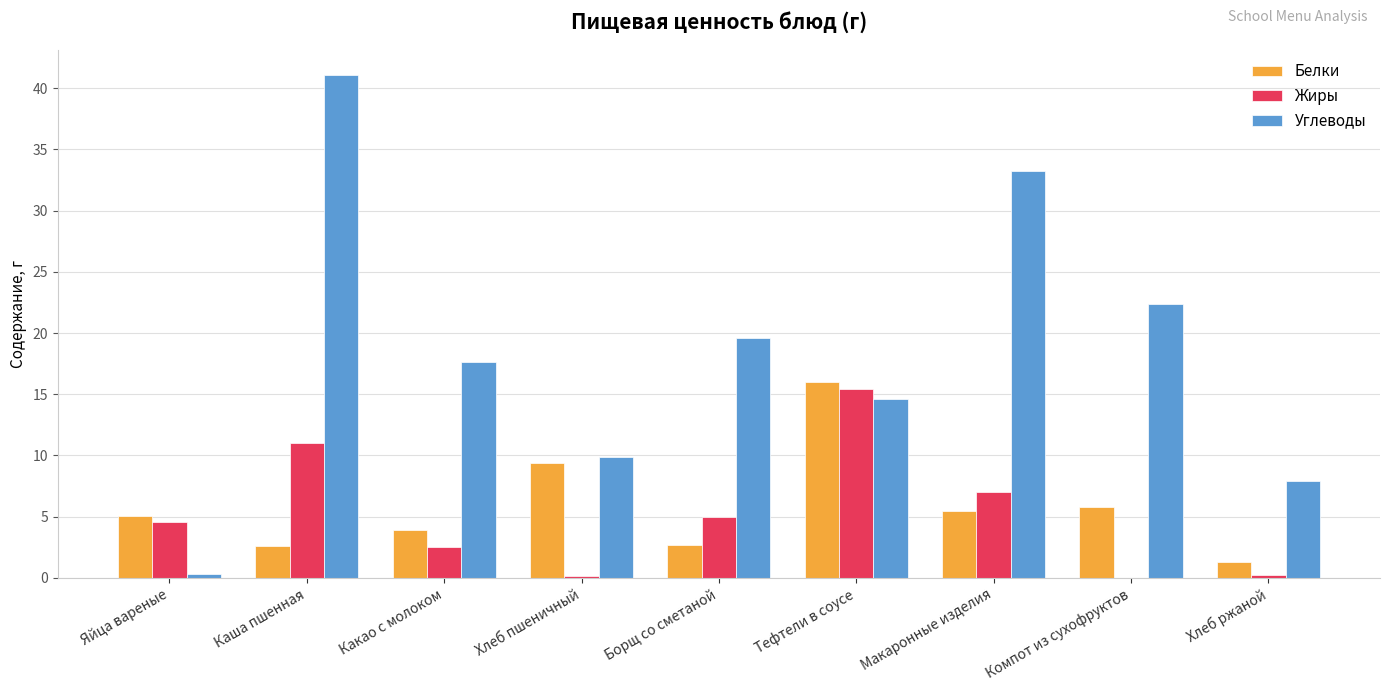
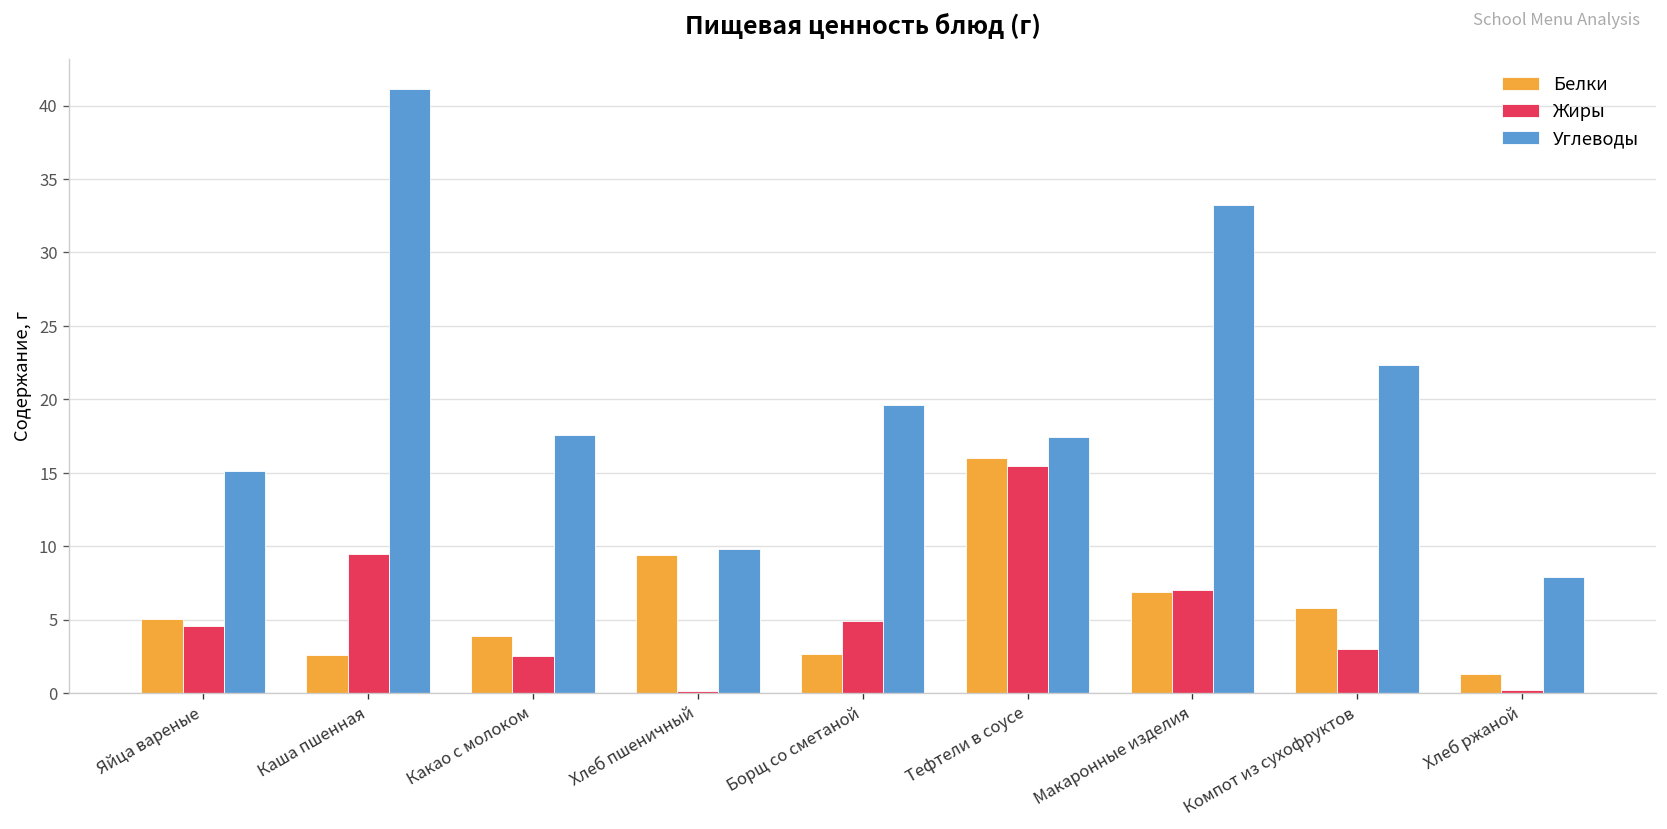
  {
    "Белки": {
      "Яйца вареные": 5.1,
      "Каша пшенная": 2.6,
      "Какао с молоком": 3.9,
      "Хлеб пшеничный": 9.4,
      "Борщ со сметаной": 2.7,
      "Тефтели в соусе": 16.0,
-     "Макаронные изделия": 5.5,
+     "Макаронные изделия": 6.9,
      "Компот из сухофруктов": 5.8,
      "Хлеб ржаной": 1.3
    },
    "Жиры": {
      "Яйца вареные": 4.6,
-     "Каша пшенная": 11.0,
+     "Каша пшенная": 9.5,
      "Какао с молоком": 2.5,
      "Борщ со сметаной": 4.9,
      "Тефтели в соусе": 15.5,
      "Макаронные изделия": 7.0,
-     "Компот из сухофруктов": 0.0,
+     "Компот из сухофруктов": 3.0,
      "Хлеб ржаной": 0.2
    },
    "Углеводы": {
-     "Яйца вареные": 0.3,
+     "Яйца вареные": 15.1,
      "Каша пшенная": 41.1,
      "Какао с молоком": 17.6,
      "Хлеб пшеничный": 9.8,
      "Борщ со сметаной": 19.6,
-     "Тефтели в соусе": 14.6,
+     "Тефтели в соусе": 17.4,
      "Макаронные изделия": 33.2,
      "Компот из сухофруктов": 22.4,
      "Хлеб ржаной": 7.9
    }
  }
